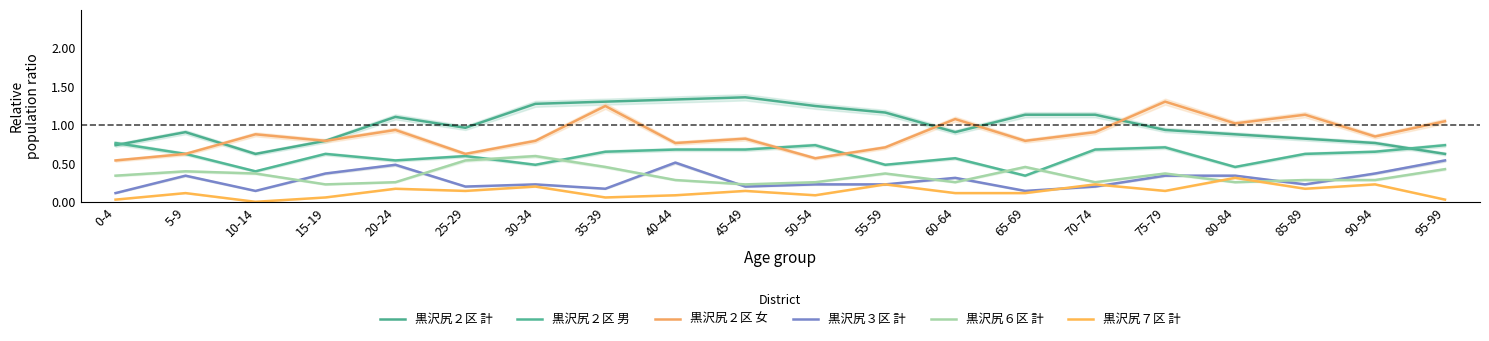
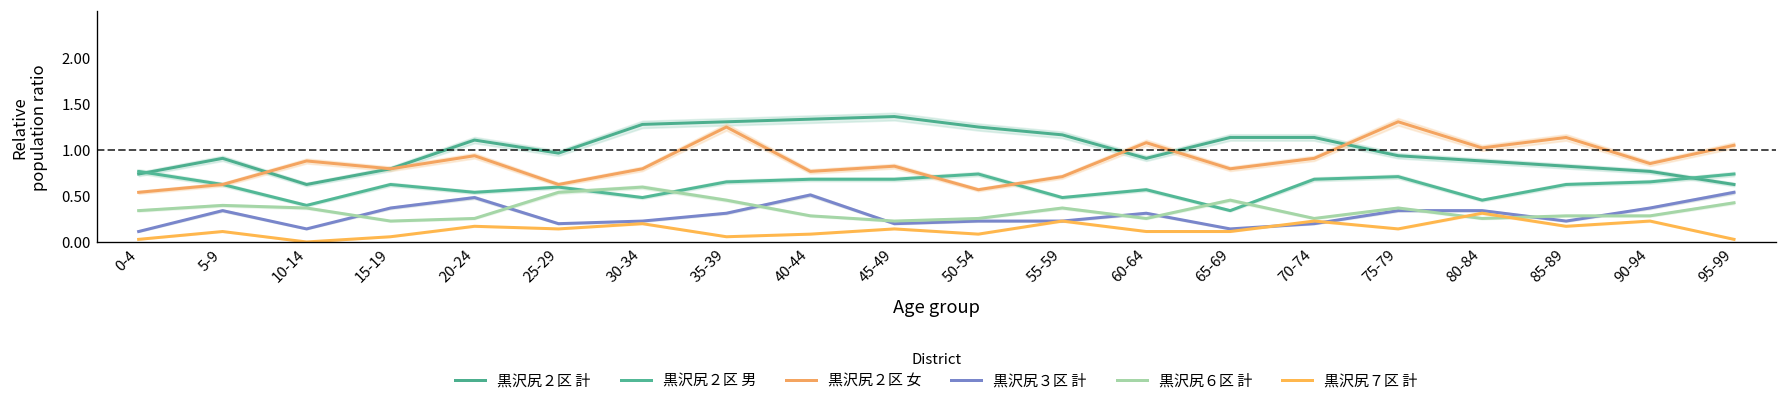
  {
    "黒沢尻３区 計": {
-     "35-39": 0.2
+     "35-39": 0.3
    }
  }
